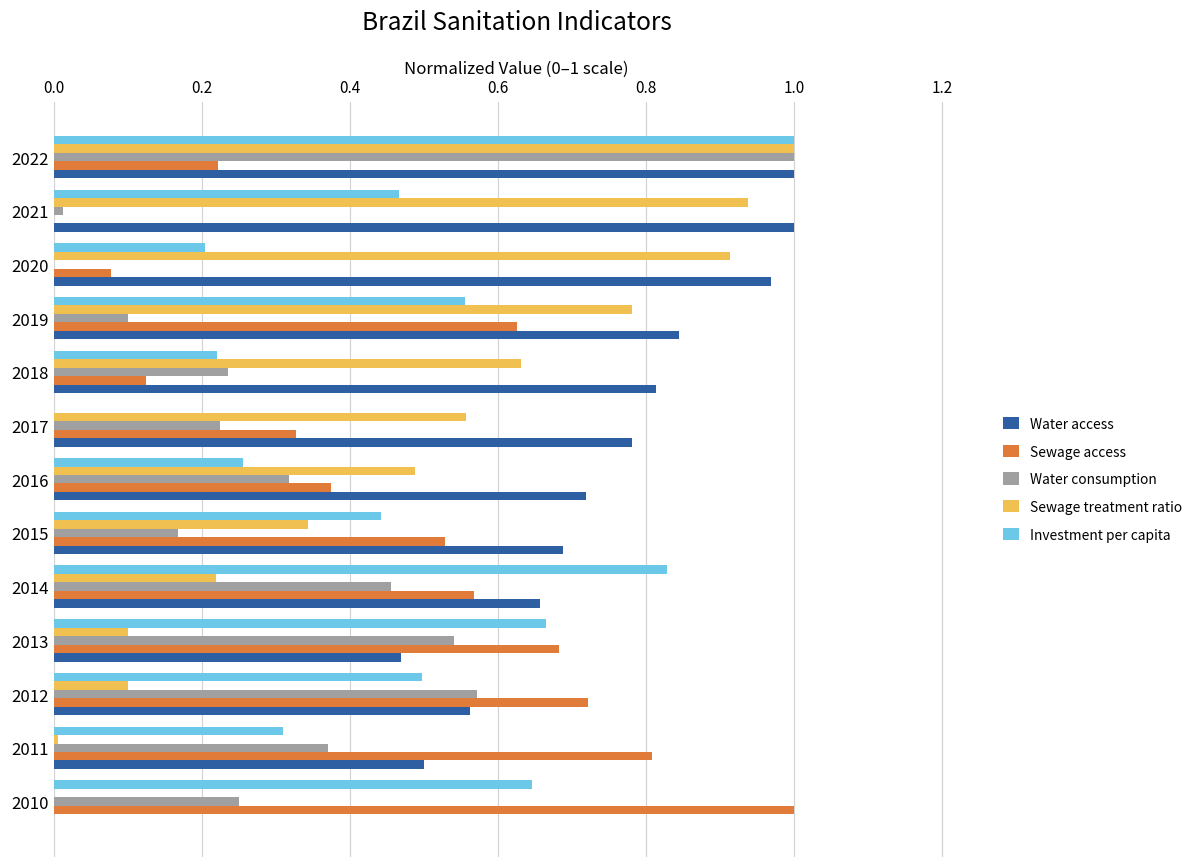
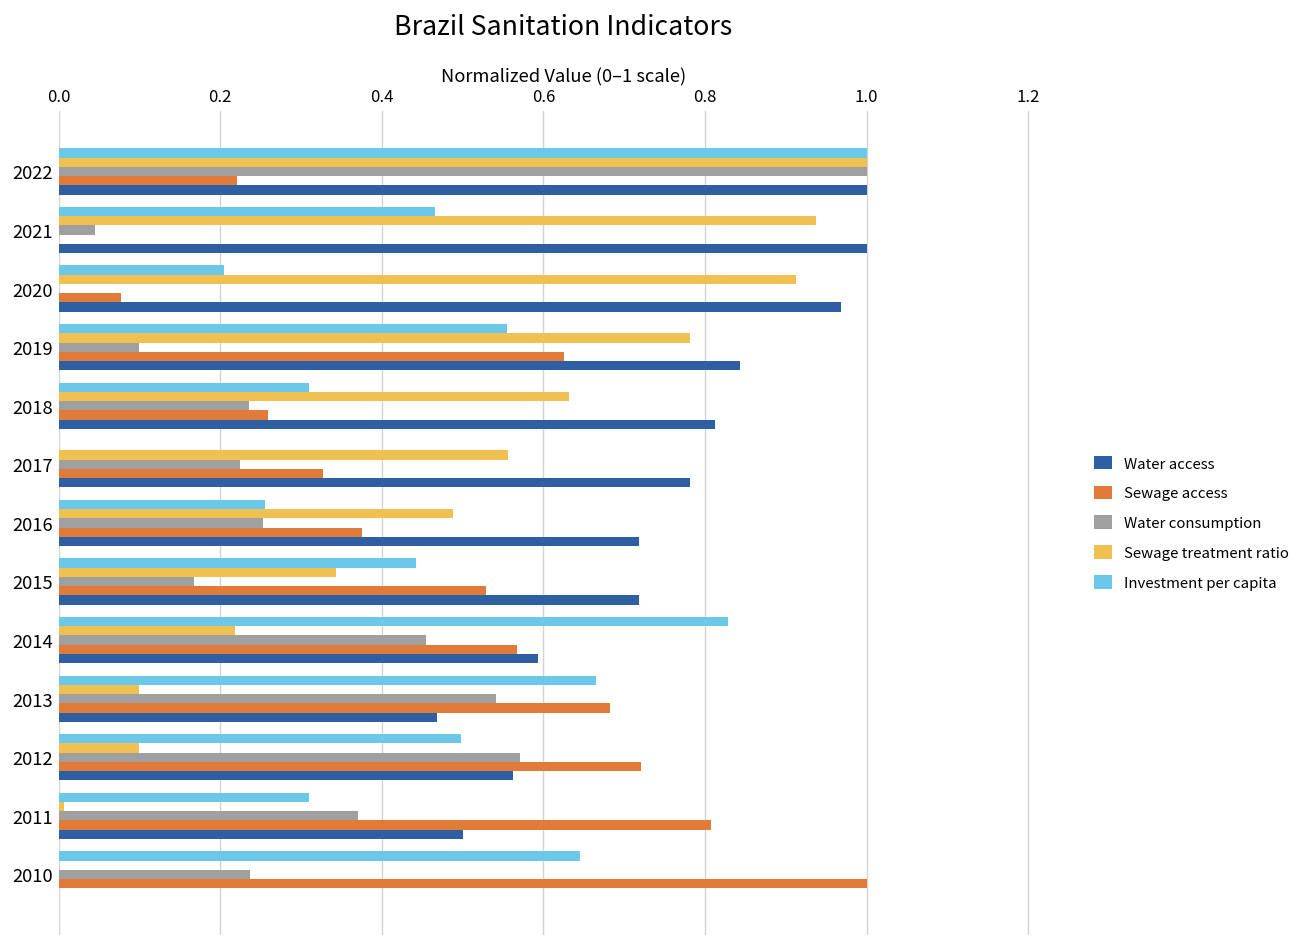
  {
    "Water access": {
      "2022": 1.00,
      "2021": 1.00,
      "2020": 0.97,
      "2019": 0.84,
      "2018": 0.81,
      "2017": 0.78,
      "2016": 0.72,
-     "2015": 0.69,
-     "2014": 0.66,
+     "2015": 0.72,
+     "2014": 0.59,
      "2013": 0.47,
      "2012": 0.56,
      "2011": 0.50,
      "2010": 0.00
    },
    "Sewage access": {
      "2022": 0.22,
      "2021": 0.00,
      "2020": 0.08,
      "2019": 0.62,
-     "2018": 0.13,
+     "2018": 0.26,
      "2017": 0.33,
      "2016": 0.37,
      "2015": 0.53,
      "2014": 0.57,
      "2013": 0.68,
      "2012": 0.72,
      "2011": 0.81,
      "2010": 1.00
    },
    "Water consumption": {
      "2022": 1.00,
-     "2021": 0.01,
+     "2021": 0.05,
      "2020": 0.00,
      "2019": 0.10,
      "2018": 0.24,
      "2017": 0.22,
-     "2016": 0.32,
+     "2016": 0.25,
      "2015": 0.17,
      "2014": 0.46,
      "2013": 0.54,
      "2012": 0.57,
      "2011": 0.37,
-     "2010": 0.25
+     "2010": 0.24
    },
    "Sewage treatment ratio": {
      "2022": 1.00,
      "2021": 0.94,
      "2020": 0.91,
      "2019": 0.78,
      "2018": 0.63,
      "2017": 0.56,
      "2016": 0.49,
      "2015": 0.34,
      "2014": 0.22,
      "2013": 0.10,
      "2012": 0.10,
      "2011": 0.01,
      "2010": 0.00
    },
    "Investment per capita": {
      "2022": 1.00,
      "2021": 0.47,
      "2020": 0.20,
      "2019": 0.56,
-     "2018": 0.22,
+     "2018": 0.31,
      "2017": 0.00,
      "2016": 0.26,
      "2015": 0.44,
      "2014": 0.83,
      "2013": 0.66,
      "2012": 0.50,
      "2011": 0.31,
      "2010": 0.65
    }
  }
